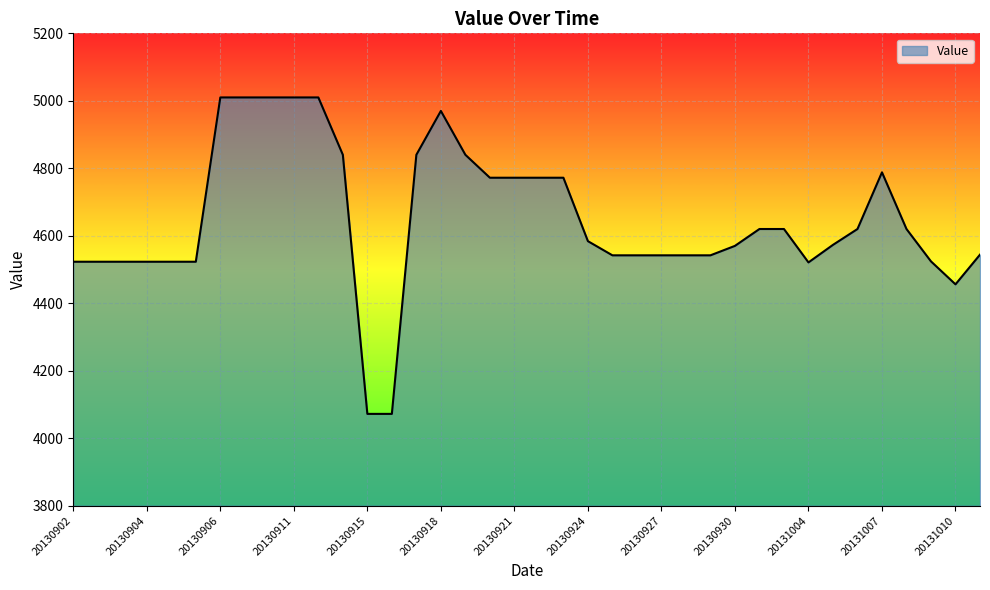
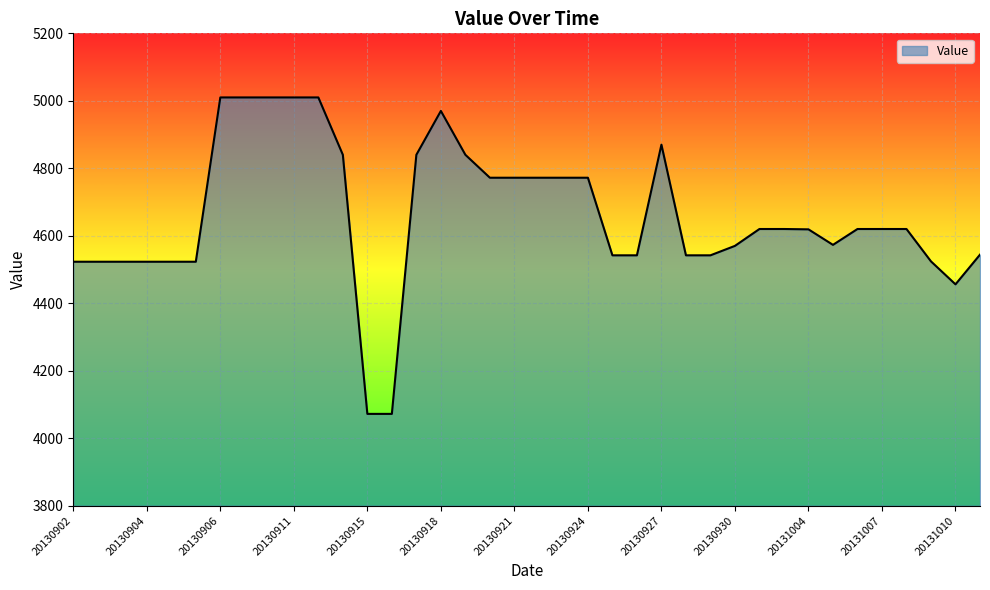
  {
    "20130904": 4520,
    "20130911": 5010,
    "20130915": 4070,
    "20130918": 4970,
    "20130921": 4770,
-   "20130924": 4580,
-   "20130927": 4540,
+   "20130924": 4770,
+   "20130927": 4870,
    "20130930": 4570,
-   "20131004": 4520,
-   "20131007": 4790,
+   "20131004": 4620,
+   "20131007": 4620,
    "20131010": 4460
  }
